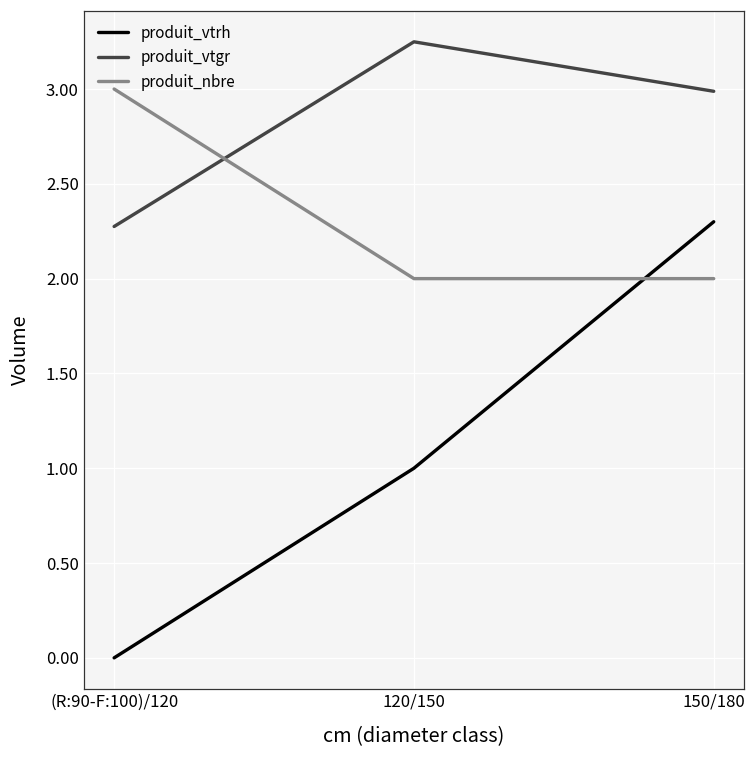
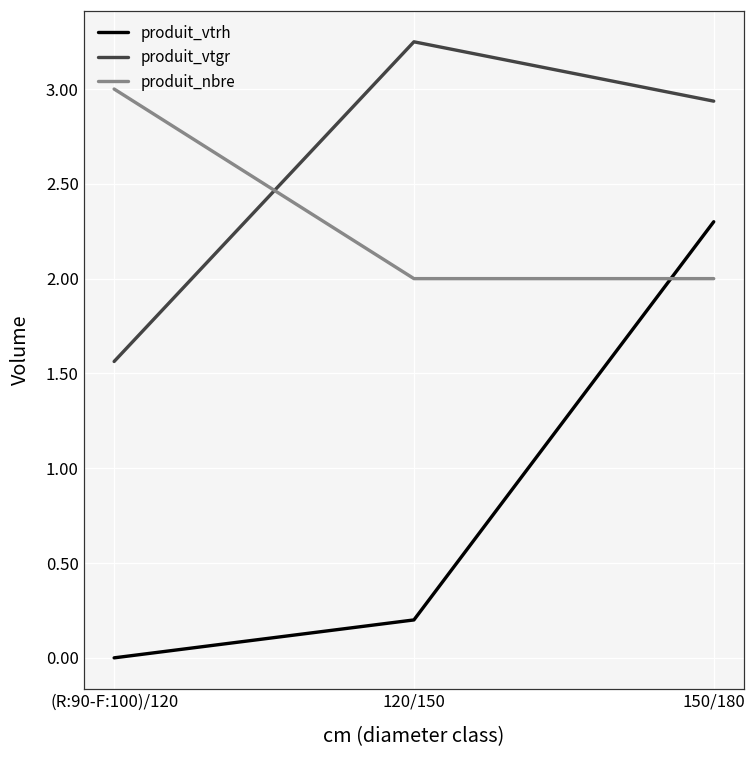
  {
    "produit_vtrh": {
      "(R:90-F:100)/120": 0.0,
-     "120/150": 1.0,
+     "120/150": 0.2,
      "150/180": 2.3
    },
    "produit_vtgr": {
-     "(R:90-F:100)/120": 2.28,
+     "(R:90-F:100)/120": 1.56,
      "120/150": 3.25,
-     "150/180": 2.99
+     "150/180": 2.94
    },
    "produit_nbre": {
      "(R:90-F:100)/120": 3.00,
      "120/150": 2.00,
      "150/180": 2.00
    }
  }
